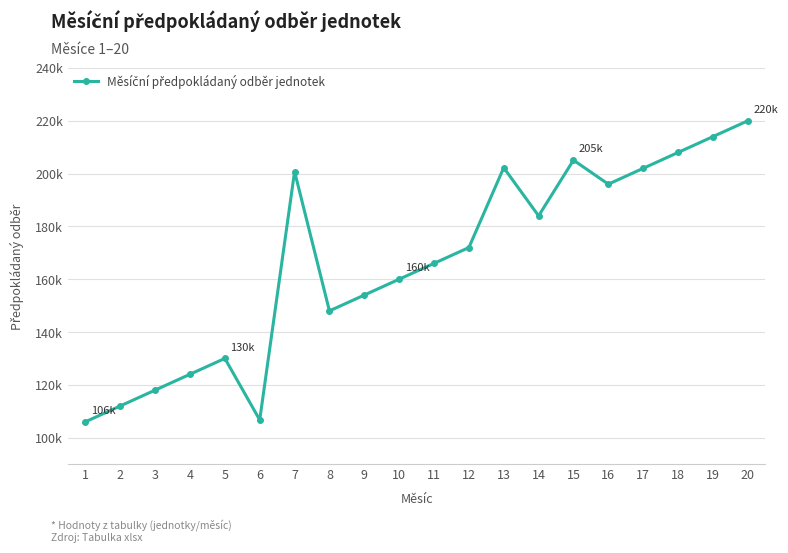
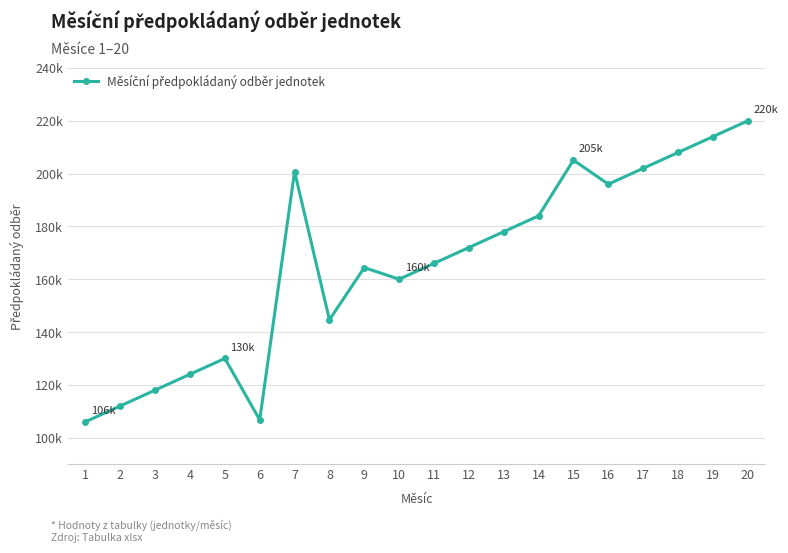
  {
    "3": 118000,
    "4": 124000,
    "6": 107000,
    "7": 201000,
-   "8": 148000,
-   "9": 154000,
+   "8": 145000,
+   "9": 164000,
    "12": 172000,
-   "13": 202000,
+   "13": 178000,
    "14": 184000,
    "16": 196000,
    "17": 202000,
    "18": 208000,
    "19": 214000
  }
